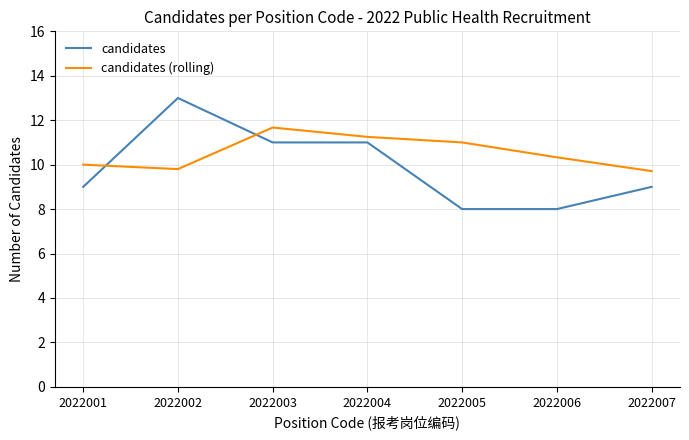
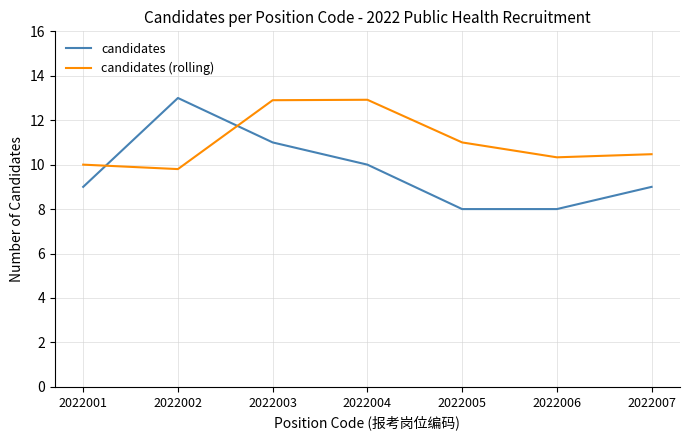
  {
    "candidates": {
      "2022001": 9,
      "2022002": 13,
      "2022003": 11,
-     "2022004": 11,
+     "2022004": 10,
      "2022005": 8,
      "2022006": 8,
      "2022007": 9
    },
    "candidates (rolling)": {
      "2022001": 10.0,
      "2022002": 9.8,
-     "2022003": 11.7,
-     "2022004": 11.3,
+     "2022003": 12.9,
+     "2022004": 12.9,
      "2022005": 11.0,
      "2022006": 10.3,
-     "2022007": 9.7
+     "2022007": 10.5
    }
  }
